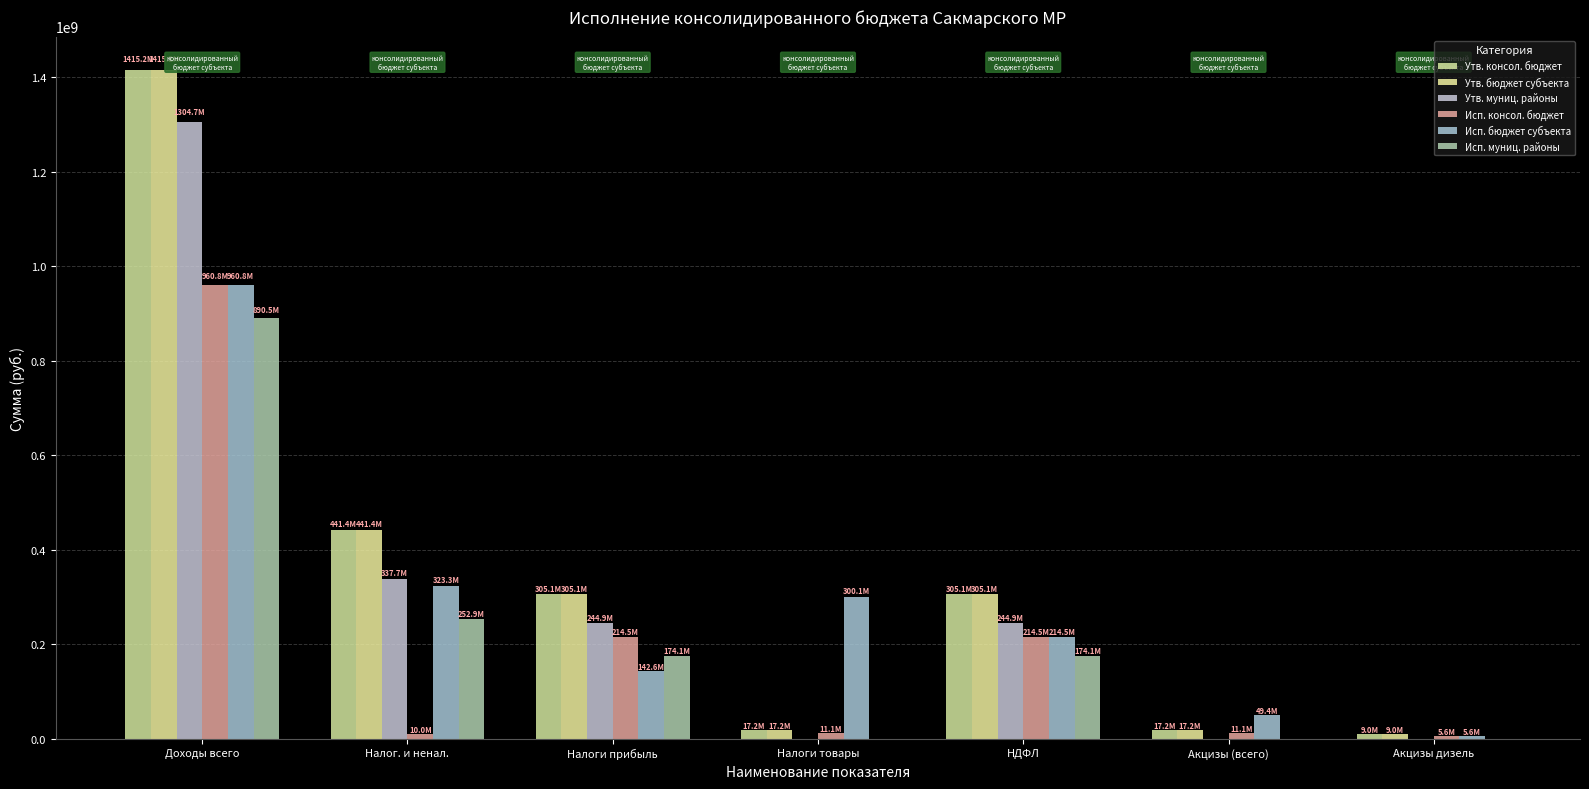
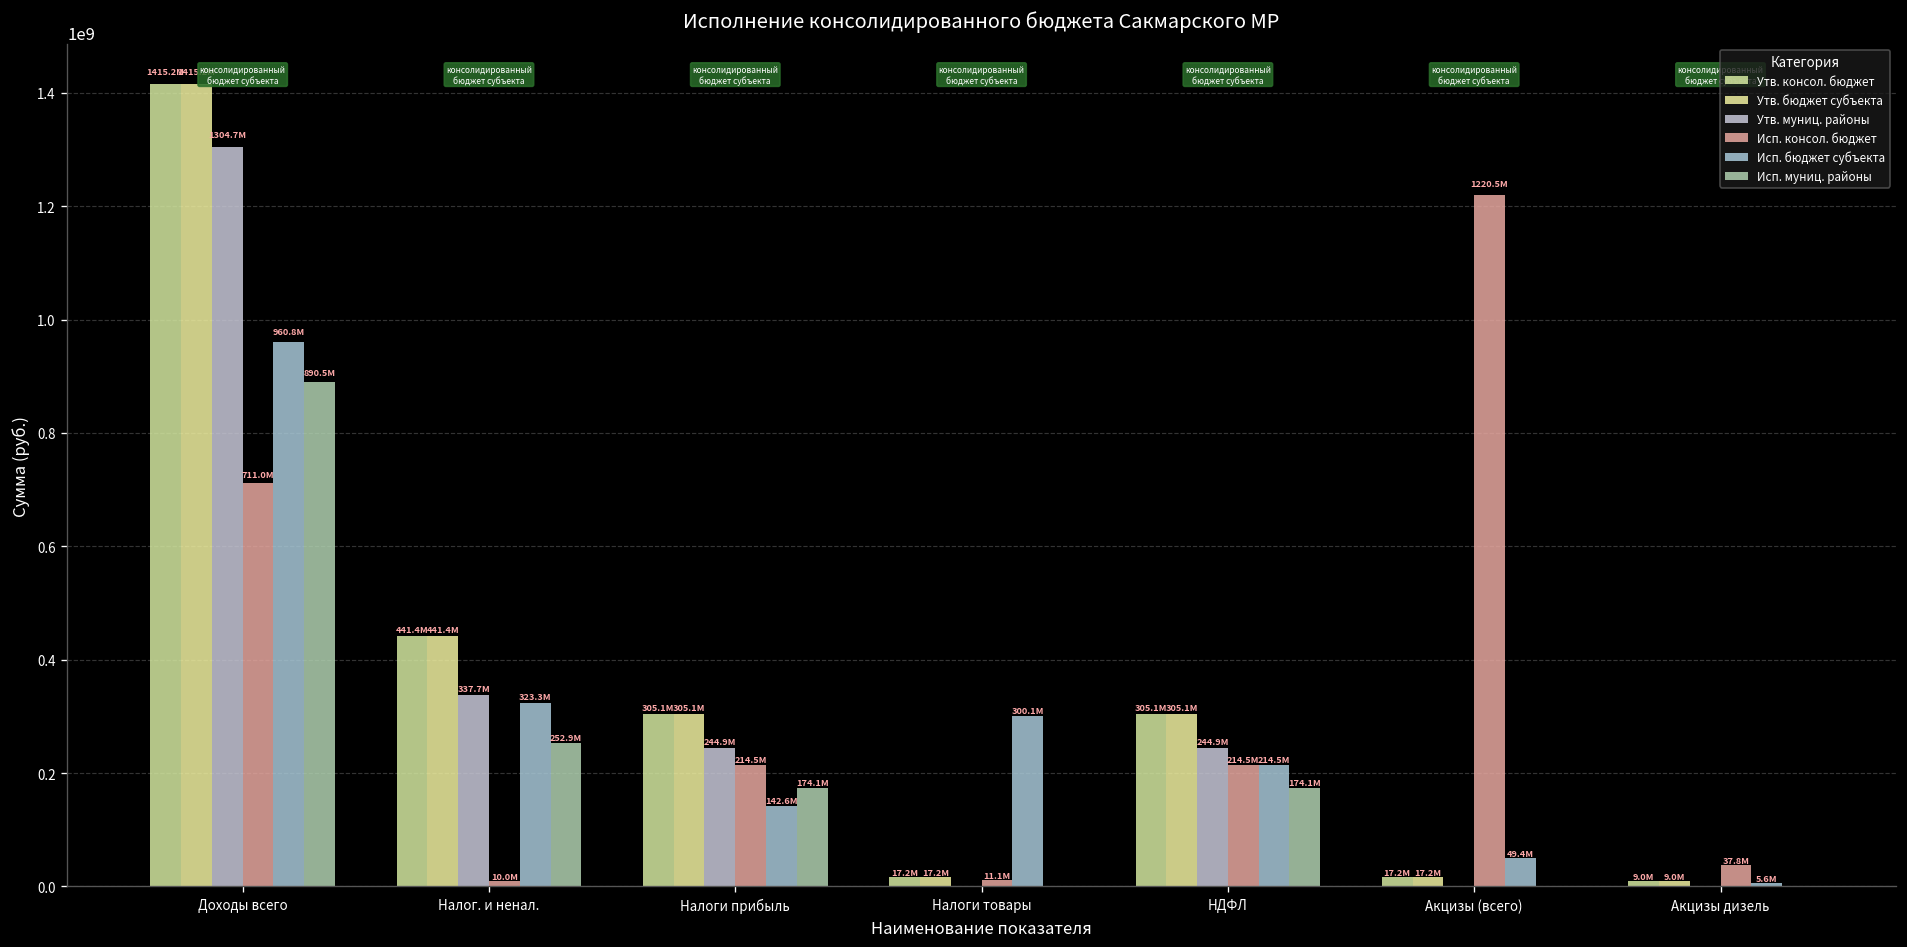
  {
    "Исп. консол. бюджет": {
-     "Доходы всего": "960.8M",
+     "Доходы всего": "711.0M",
      "Налог. и ненал.": "10.0M",
      "Налоги прибыль": "214.5M",
      "Налоги товары": "11.1M",
      "НДФЛ": "214.5M",
-     "Акцизы (всего)": "11.1M",
-     "Акцизы дизель": "5.6M"
+     "Акцизы (всего)": "1220.5M",
+     "Акцизы дизель": "37.8M"
    }
  }
